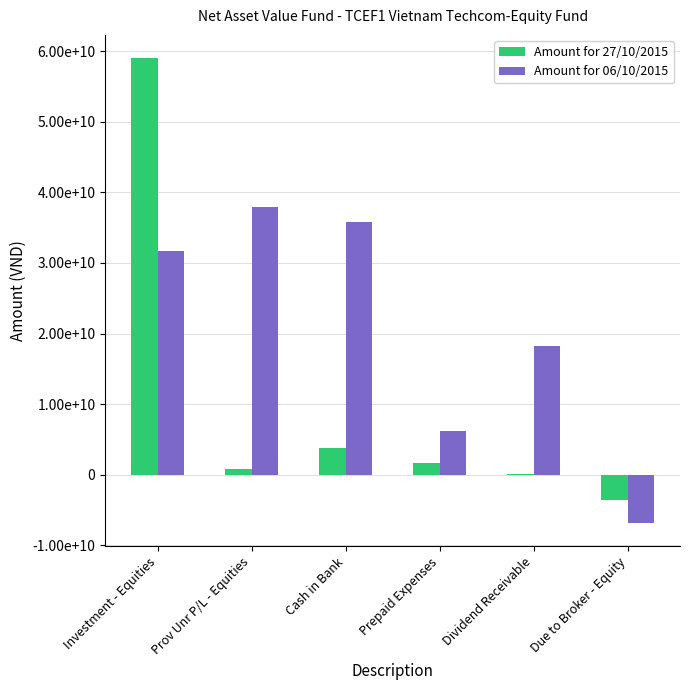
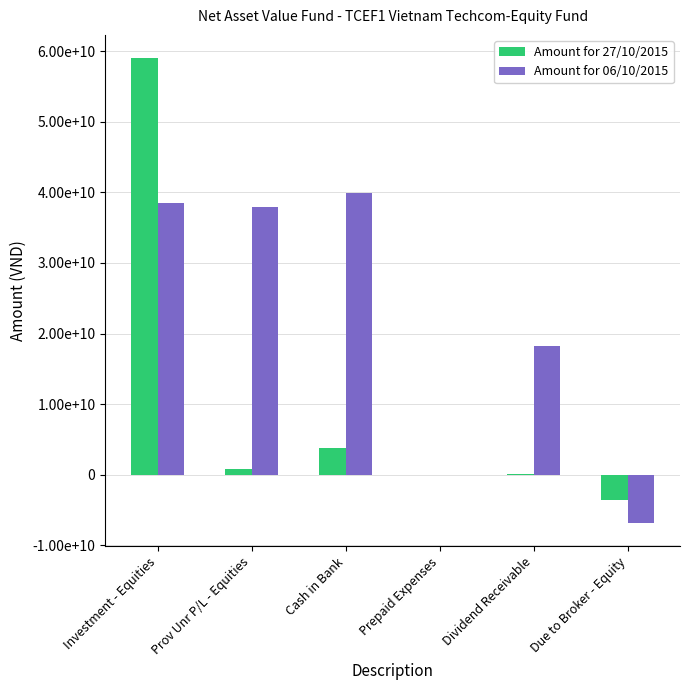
  {
    "Amount for 27/10/2015": {
      "Investment - Equities": 59000000000,
      "Prov Unr P/L - Equities": 1000000000,
      "Cash in Bank": 4000000000,
-     "Prepaid Expenses": 2000000000,
+     "Prepaid Expenses": 0,
      "Due to Broker - Equity": -4000000000
    },
    "Amount for 06/10/2015": {
-     "Investment - Equities": 32000000000,
+     "Investment - Equities": 38000000000,
      "Prov Unr P/L - Equities": 38000000000,
-     "Cash in Bank": 36000000000,
-     "Prepaid Expenses": 6000000000,
+     "Cash in Bank": 40000000000,
+     "Prepaid Expenses": 0,
      "Dividend Receivable": 18000000000,
      "Due to Broker - Equity": -7000000000
    }
  }
